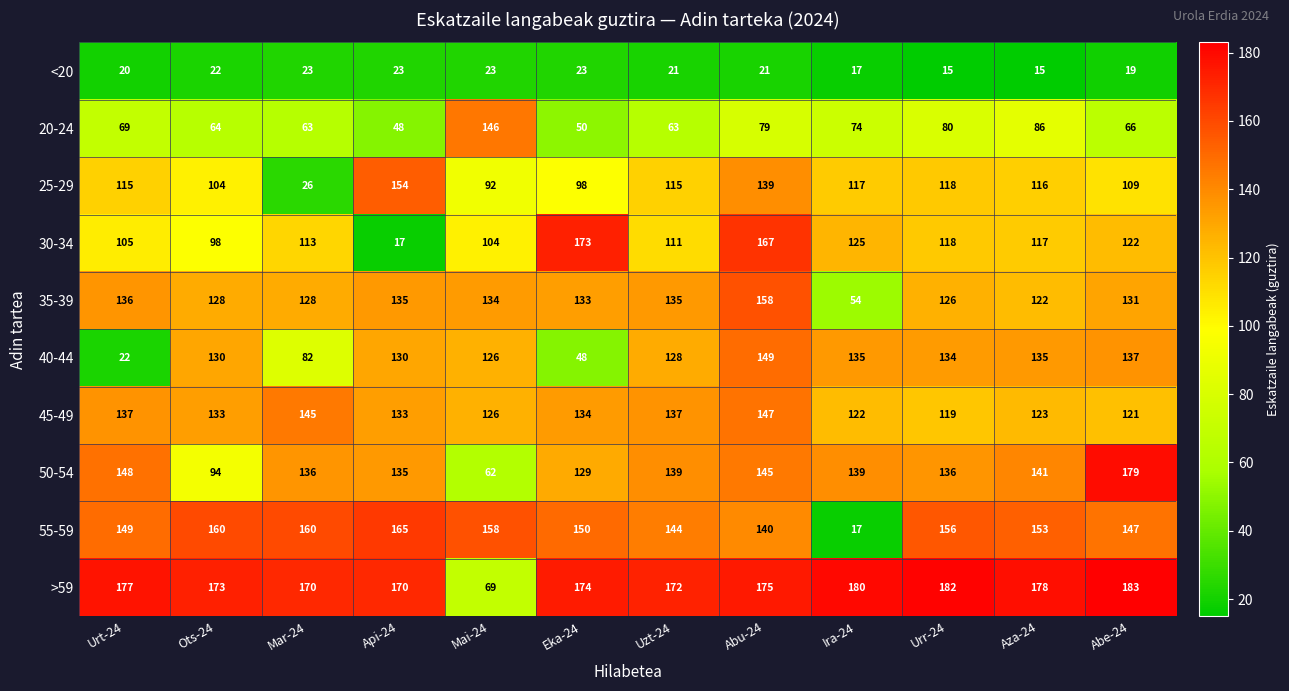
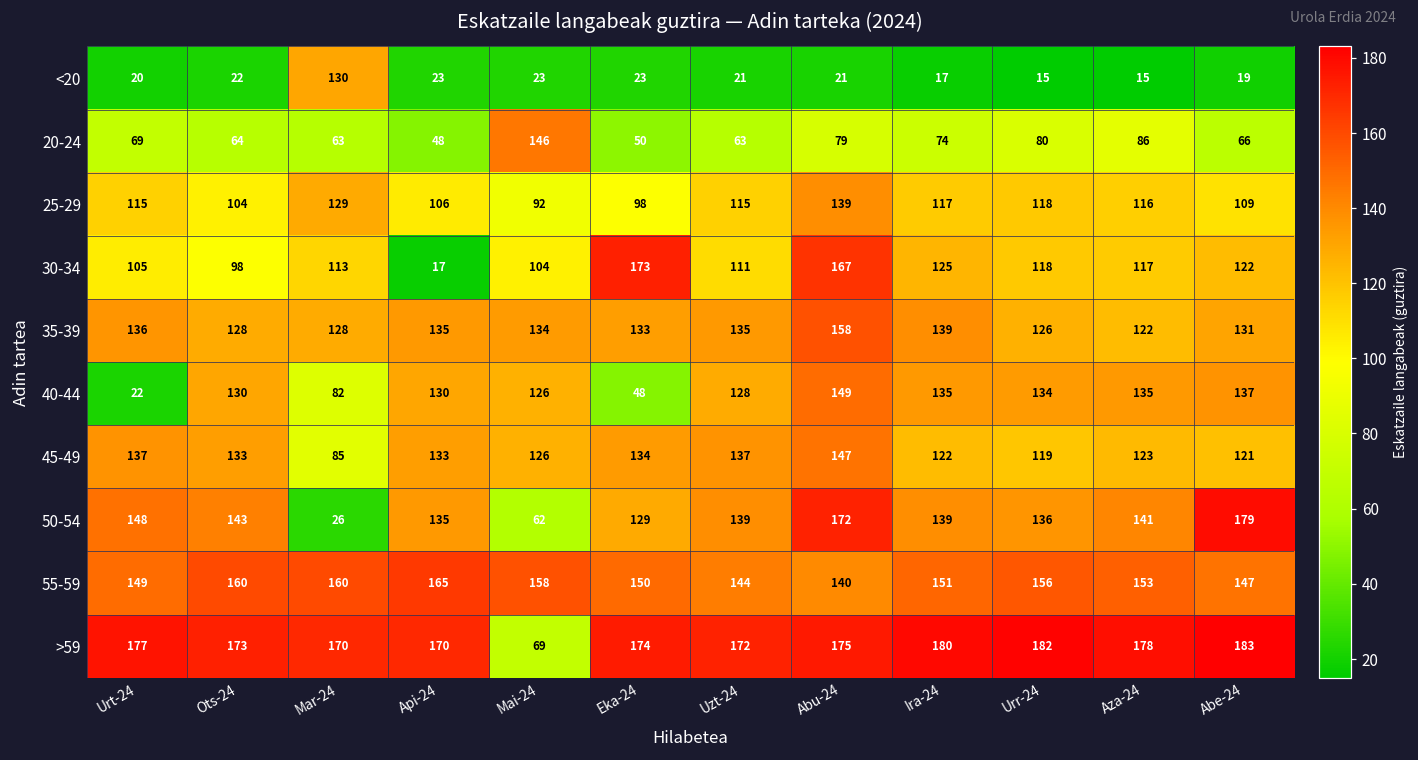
  {
    "<20": {
      "Urt-24": 20,
      "Ots-24": 22,
-     "Mar-24": 23,
+     "Mar-24": 130,
      "Api-24": 23,
      "Mai-24": 23,
      "Eka-24": 23,
      "Uzt-24": 21,
      "Abu-24": 21,
      "Ira-24": 17,
      "Urr-24": 15,
      "Aza-24": 15,
      "Abe-24": 19
    },
    "20-24": {
      "Urt-24": 69,
      "Ots-24": 64,
      "Mar-24": 63,
      "Api-24": 48,
      "Mai-24": 146,
      "Eka-24": 50,
      "Uzt-24": 63,
      "Abu-24": 79,
      "Ira-24": 74,
      "Urr-24": 80,
      "Aza-24": 86,
      "Abe-24": 66
    },
    "25-29": {
      "Urt-24": 115,
      "Ots-24": 104,
-     "Mar-24": 26,
-     "Api-24": 154,
+     "Mar-24": 129,
+     "Api-24": 106,
      "Mai-24": 92,
      "Eka-24": 98,
      "Uzt-24": 115,
      "Abu-24": 139,
      "Ira-24": 117,
      "Urr-24": 118,
      "Aza-24": 116,
      "Abe-24": 109
    },
    "30-34": {
      "Urt-24": 105,
      "Ots-24": 98,
      "Mar-24": 113,
      "Api-24": 17,
      "Mai-24": 104,
      "Eka-24": 173,
      "Uzt-24": 111,
      "Abu-24": 167,
      "Ira-24": 125,
      "Urr-24": 118,
      "Aza-24": 117,
      "Abe-24": 122
    },
    "35-39": {
      "Urt-24": 136,
      "Ots-24": 128,
      "Mar-24": 128,
      "Api-24": 135,
      "Mai-24": 134,
      "Eka-24": 133,
      "Uzt-24": 135,
      "Abu-24": 158,
-     "Ira-24": 54,
+     "Ira-24": 139,
      "Urr-24": 126,
      "Aza-24": 122,
      "Abe-24": 131
    },
    "40-44": {
      "Urt-24": 22,
      "Ots-24": 130,
      "Mar-24": 82,
      "Api-24": 130,
      "Mai-24": 126,
      "Eka-24": 48,
      "Uzt-24": 128,
      "Abu-24": 149,
      "Ira-24": 135,
      "Urr-24": 134,
      "Aza-24": 135,
      "Abe-24": 137
    },
    "45-49": {
      "Urt-24": 137,
      "Ots-24": 133,
-     "Mar-24": 145,
+     "Mar-24": 85,
      "Api-24": 133,
      "Mai-24": 126,
      "Eka-24": 134,
      "Uzt-24": 137,
      "Abu-24": 147,
      "Ira-24": 122,
      "Urr-24": 119,
      "Aza-24": 123,
      "Abe-24": 121
    },
    "50-54": {
      "Urt-24": 148,
-     "Ots-24": 94,
-     "Mar-24": 136,
+     "Ots-24": 143,
+     "Mar-24": 26,
      "Api-24": 135,
      "Mai-24": 62,
      "Eka-24": 129,
      "Uzt-24": 139,
-     "Abu-24": 145,
+     "Abu-24": 172,
      "Ira-24": 139,
      "Urr-24": 136,
      "Aza-24": 141,
      "Abe-24": 179
    },
    "55-59": {
      "Urt-24": 149,
      "Ots-24": 160,
      "Mar-24": 160,
      "Api-24": 165,
      "Mai-24": 158,
      "Eka-24": 150,
      "Uzt-24": 144,
      "Abu-24": 140,
-     "Ira-24": 17,
+     "Ira-24": 151,
      "Urr-24": 156,
      "Aza-24": 153,
      "Abe-24": 147
    },
    ">59": {
      "Urt-24": 177,
      "Ots-24": 173,
      "Mar-24": 170,
      "Api-24": 170,
      "Mai-24": 69,
      "Eka-24": 174,
      "Uzt-24": 172,
      "Abu-24": 175,
      "Ira-24": 180,
      "Urr-24": 182,
      "Aza-24": 178,
      "Abe-24": 183
    }
  }
